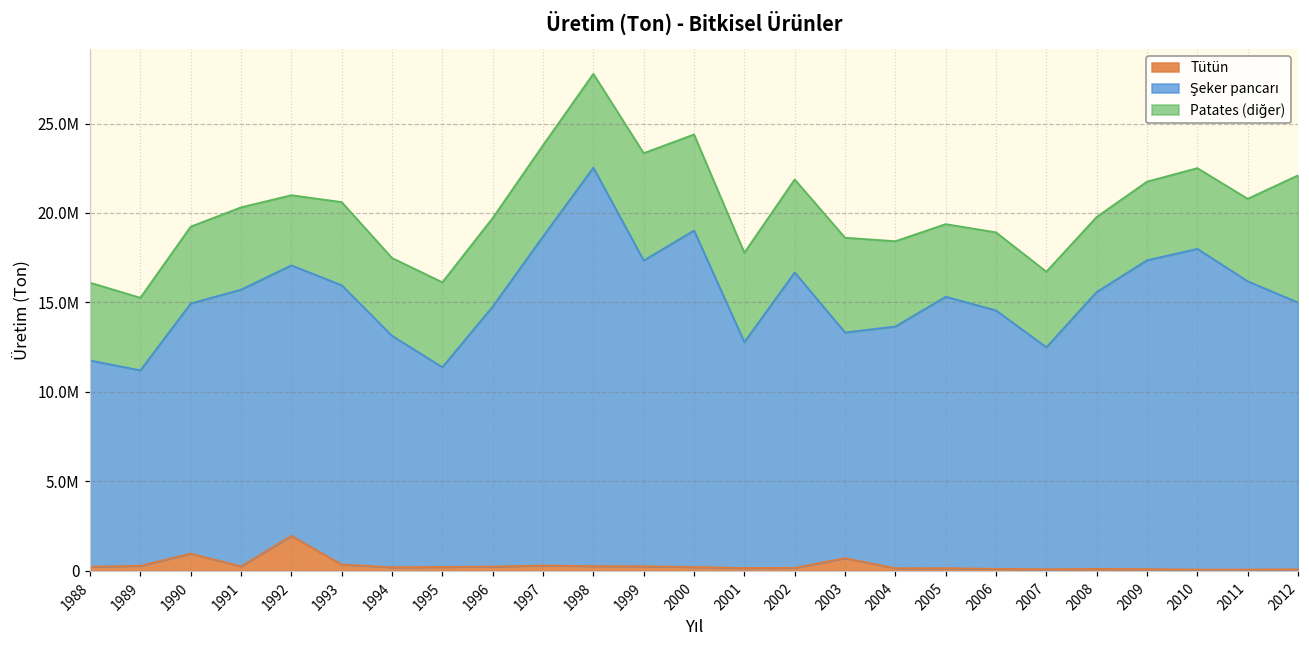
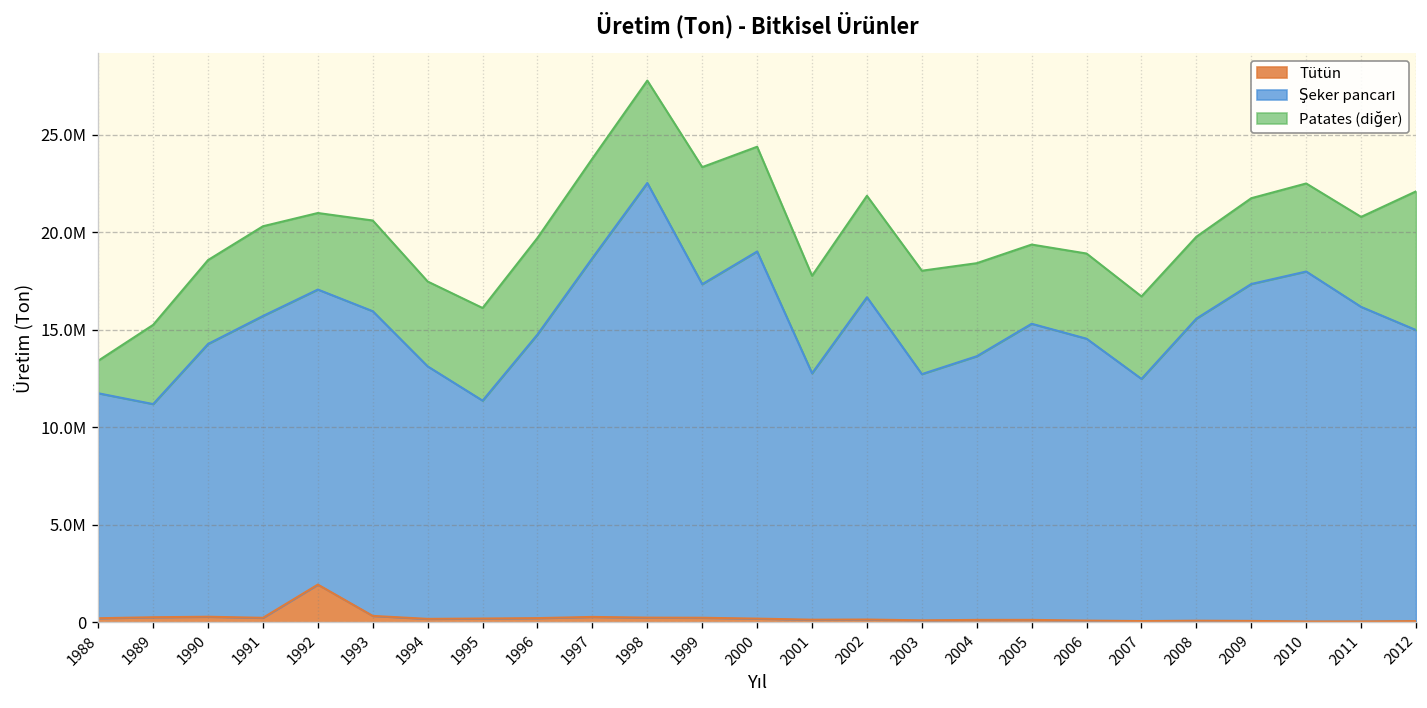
  {
    "Tütün": {
      "1988": 200000,
      "1989": 300000,
-     "1990": 1000000,
+     "1990": 300000,
      "1991": 200000,
      "1992": 1900000,
      "1993": 300000,
      "1994": 200000,
      "1995": 200000,
      "1996": 200000,
      "1997": 300000,
      "1998": 300000,
      "1999": 200000,
      "2000": 200000,
      "2001": 100000,
      "2002": 200000,
-     "2003": 700000,
+     "2003": 100000,
      "2004": 100000,
      "2005": 100000,
      "2006": 100000,
      "2007": 100000,
      "2008": 100000,
      "2009": 100000,
      "2010": 100000,
      "2011": 100000,
      "2012": 100000
    },
    "Şeker pancarı": {
      "1988": 11500000,
      "1989": 10900000,
      "1990": 14000000,
      "1991": 15500000,
      "1992": 15100000,
      "1993": 15600000,
      "1994": 12900000,
      "1995": 11200000,
      "1996": 14500000,
      "1997": 18400000,
      "1998": 22300000,
      "1999": 17100000,
      "2000": 18800000,
      "2001": 12600000,
      "2002": 16500000,
      "2003": 12600000,
      "2004": 13500000,
      "2005": 15200000,
      "2006": 14500000,
      "2007": 12400000,
      "2008": 15500000,
      "2009": 17300000,
      "2010": 17900000,
      "2011": 16100000,
      "2012": 14900000
    },
    "Patates (diğer)": {
-     "1988": 4400000,
+     "1988": 1700000,
      "1989": 4100000,
      "1990": 4300000,
      "1991": 4600000,
      "1992": 3900000,
      "1993": 4700000,
      "1994": 4400000,
      "1995": 4800000,
      "1996": 5000000,
      "1997": 5100000,
      "1998": 5300000,
      "1999": 6000000,
      "2000": 5400000,
      "2001": 5000000,
      "2002": 5200000,
      "2003": 5300000,
      "2004": 4800000,
      "2005": 4100000,
      "2006": 4400000,
      "2007": 4200000,
      "2008": 4200000,
      "2009": 4400000,
      "2010": 4500000,
      "2011": 4600000,
      "2012": 7100000
    }
  }
